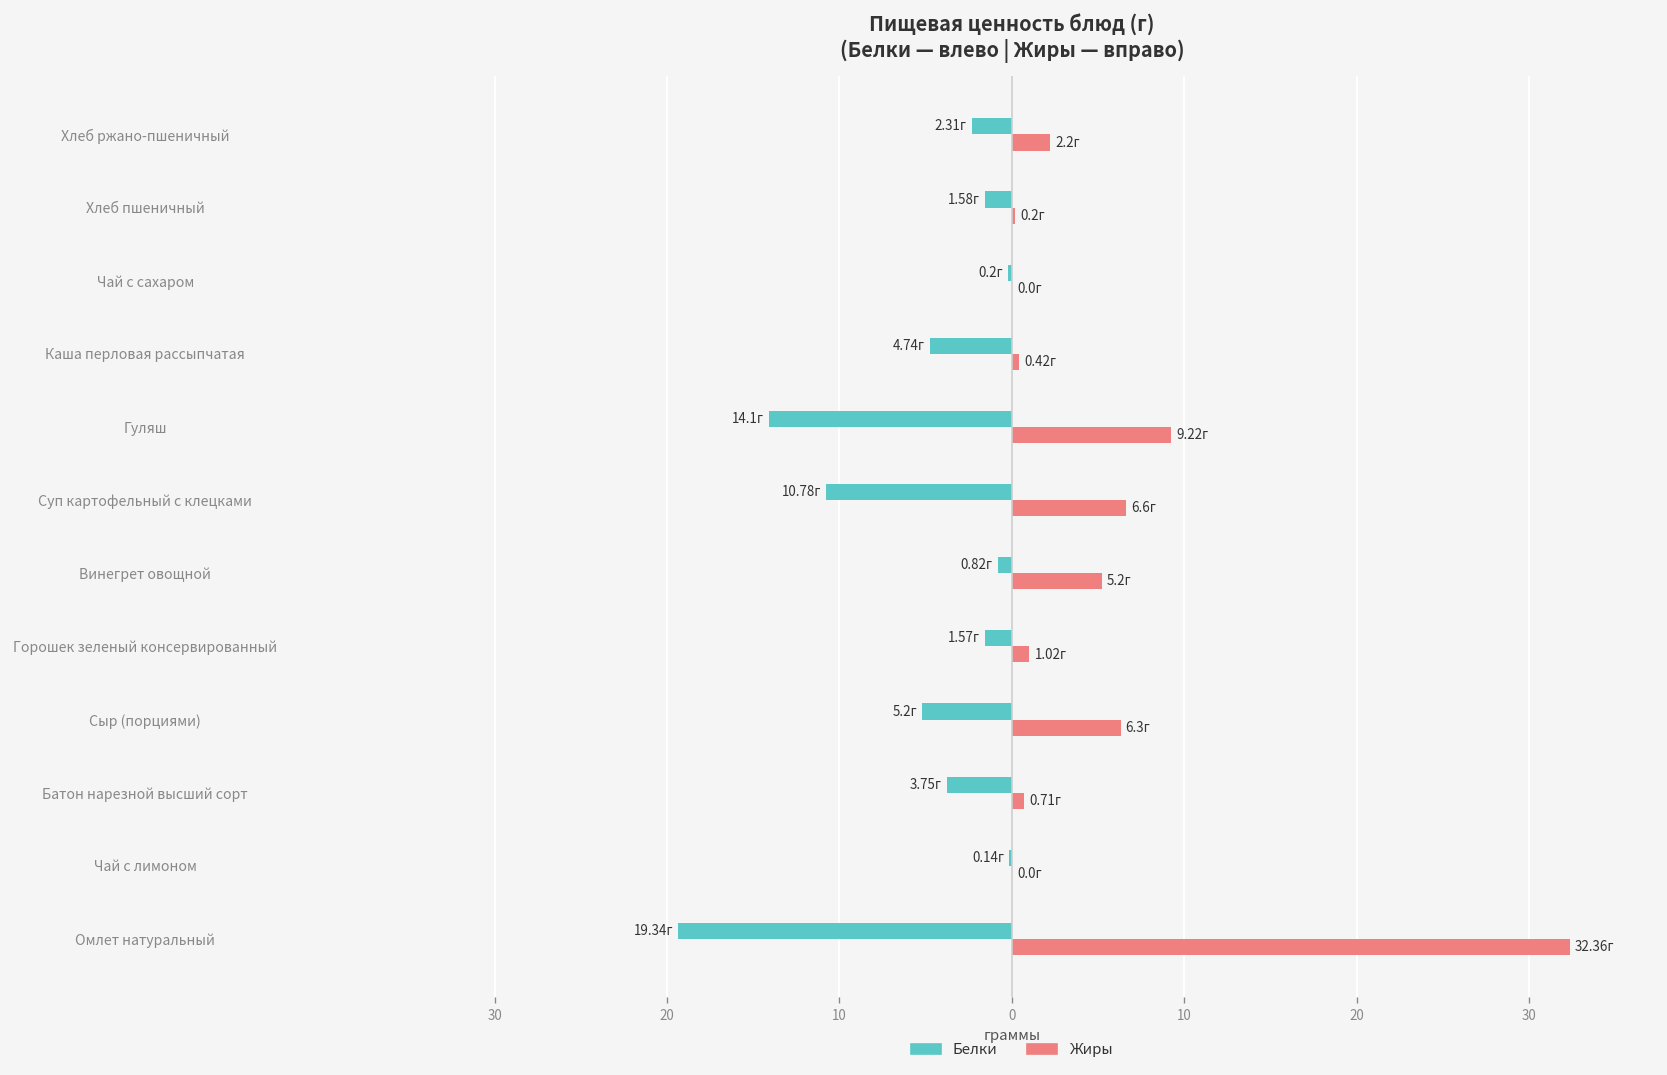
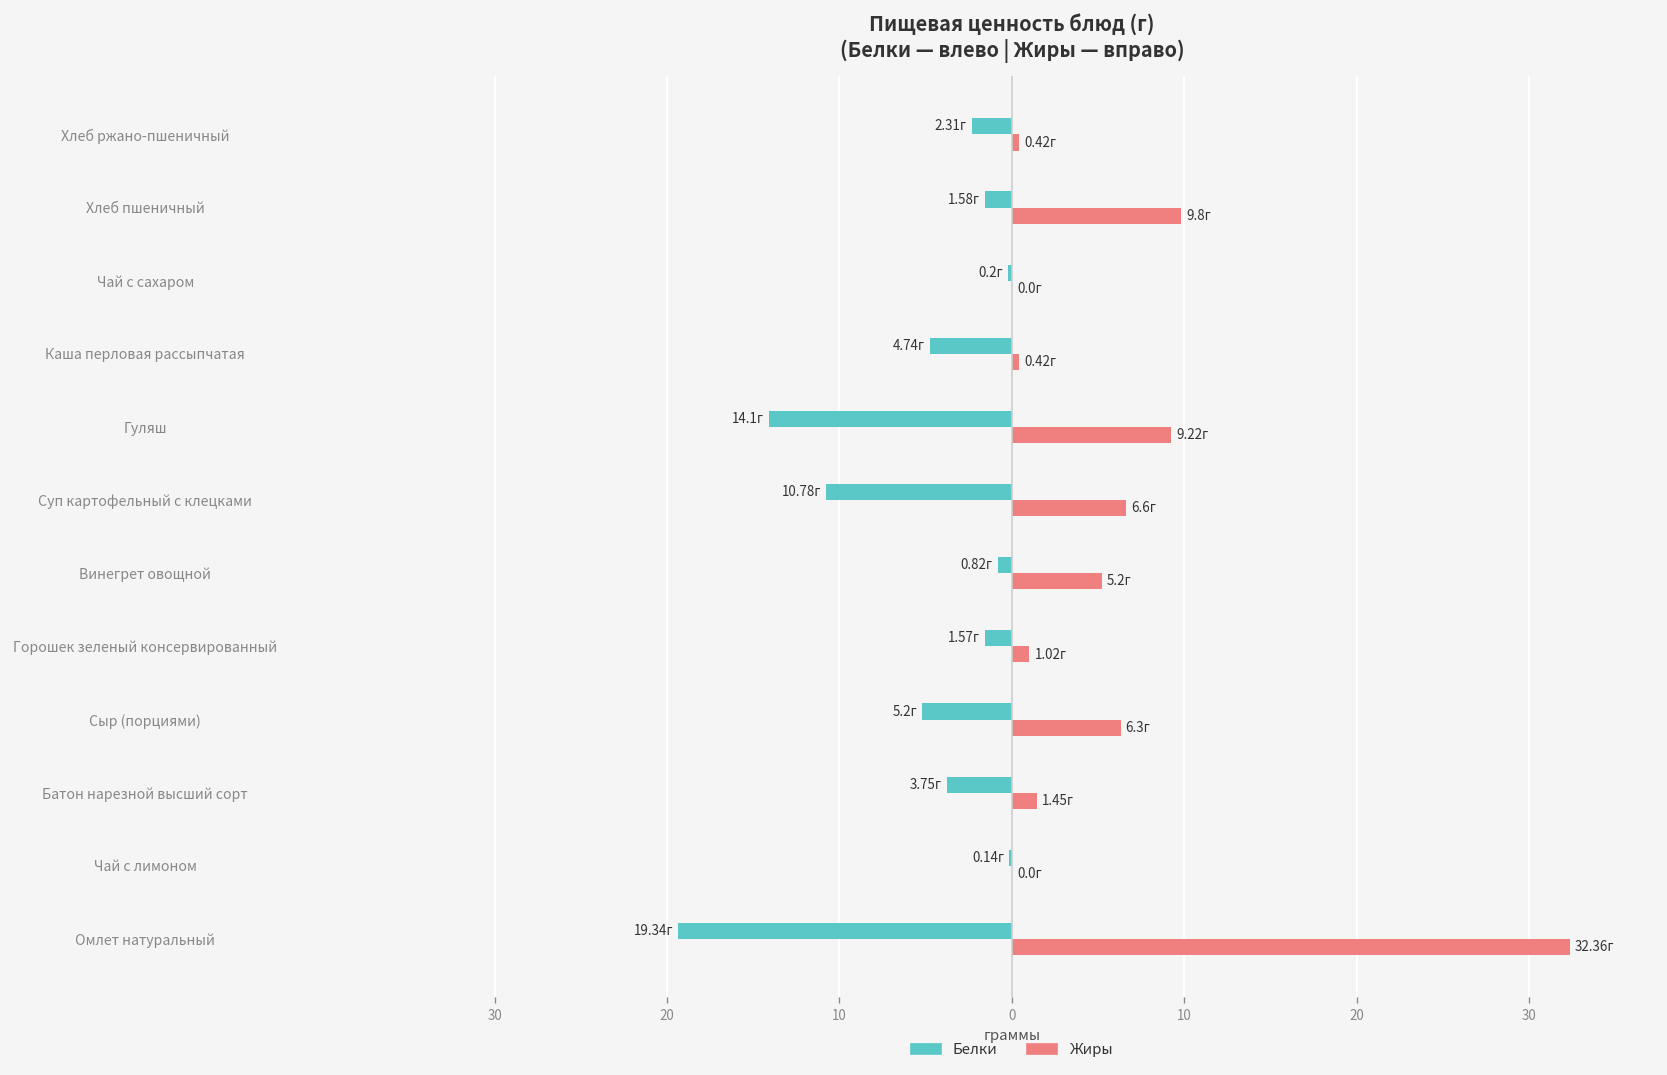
  {
    "Жиры": {
-     "Хлеб ржано-пшеничный": "2.2г",
-     "Хлеб пшеничный": "0.2г",
+     "Хлеб ржано-пшеничный": "0.42г",
+     "Хлеб пшеничный": "9.8г",
      "Чай с сахаром": "0.0г",
      "Каша перловая рассыпчатая": "0.42г",
      "Гуляш": "9.22г",
      "Суп картофельный с клецками": "6.6г",
      "Винегрет овощной": "5.2г",
      "Горошек зеленый консервированный": "1.02г",
      "Сыр (порциями)": "6.3г",
-     "Батон нарезной высший сорт": "0.71г",
+     "Батон нарезной высший сорт": "1.45г",
      "Чай с лимоном": "0.0г",
      "Омлет натуральный": "32.36г"
    }
  }
